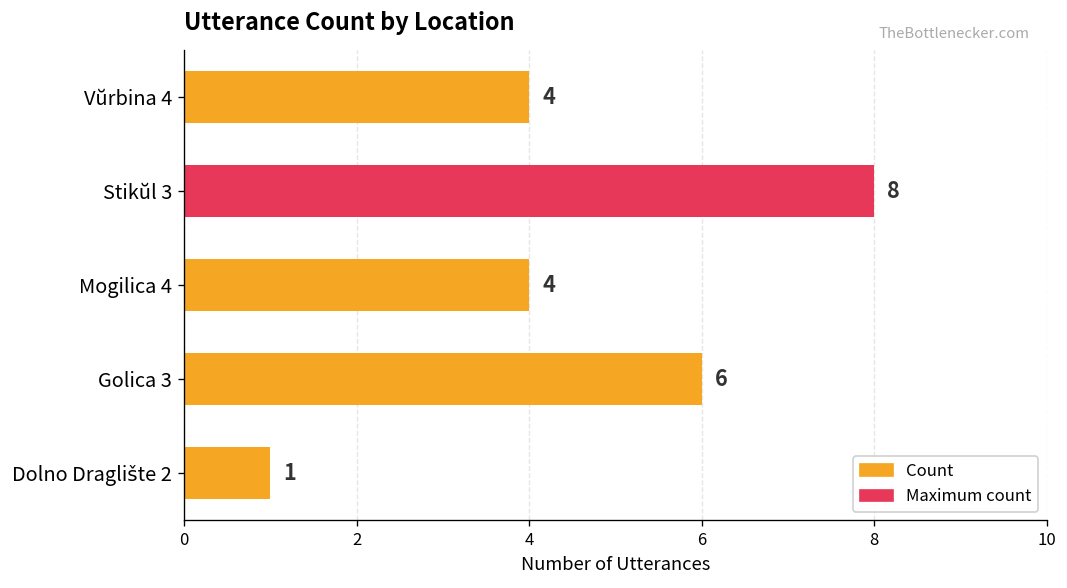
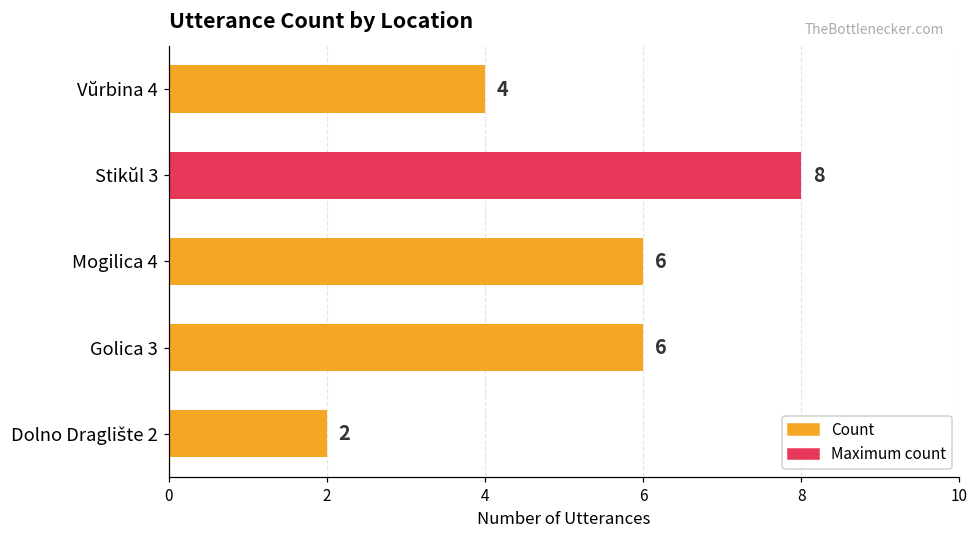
  {
    "Vŭrbina 4": 4,
    "Stikŭl 3": 8,
-   "Mogilica 4": 4,
+   "Mogilica 4": 6,
    "Golica 3": 6,
-   "Dolno Draglište 2": 1
+   "Dolno Draglište 2": 2
  }
